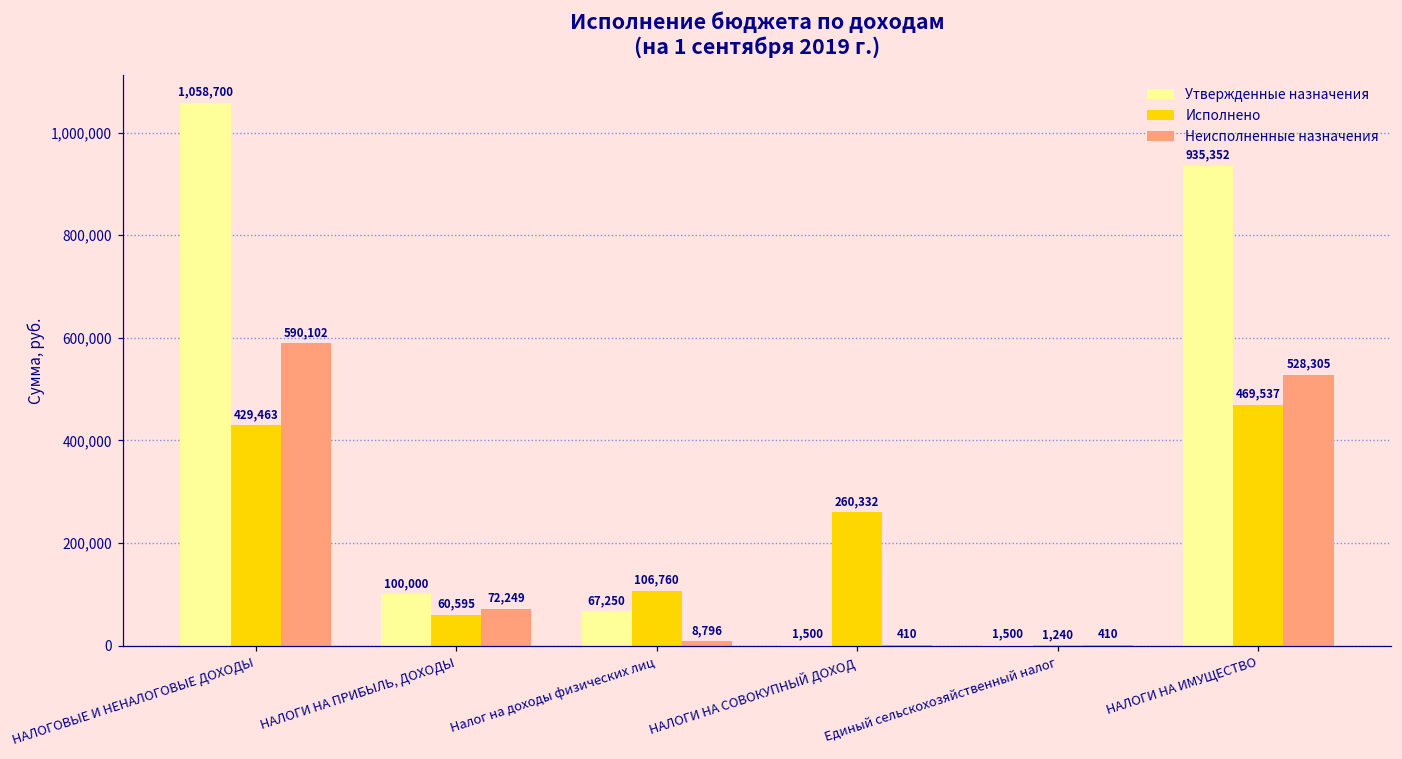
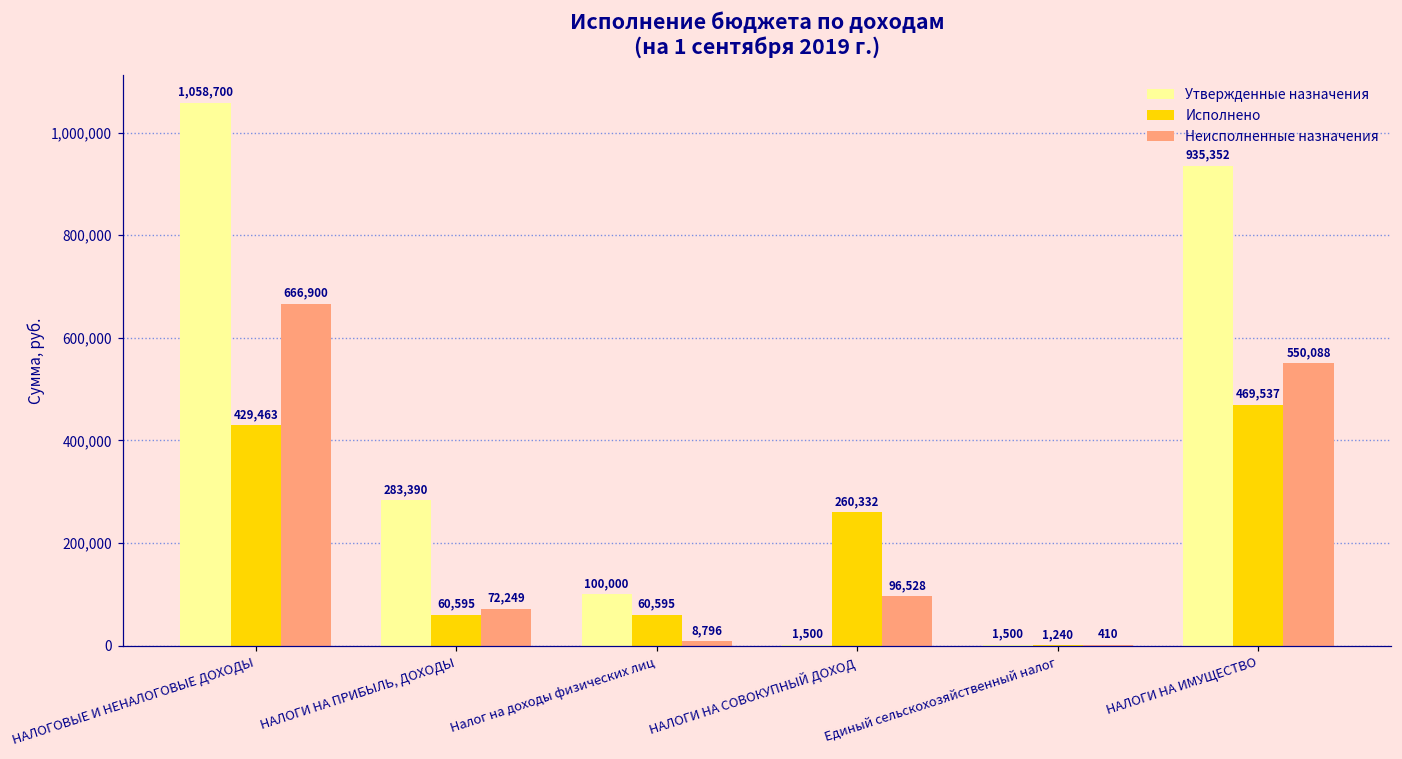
  {
    "Утвержденные назначения": {
      "НАЛОГОВЫЕ И НЕНАЛОГОВЫЕ ДОХОДЫ": "1,058,700",
-     "НАЛОГИ НА ПРИБЫЛЬ, ДОХОДЫ": "100,000",
-     "Налог на доходы физических лиц": "67,250",
+     "НАЛОГИ НА ПРИБЫЛЬ, ДОХОДЫ": "283,390",
+     "Налог на доходы физических лиц": "100,000",
      "НАЛОГИ НА СОВОКУПНЫЙ ДОХОД": "1,500",
      "Единый сельскохозяйственный налог": "1,500",
      "НАЛОГИ НА ИМУЩЕСТВО": "935,352"
    },
    "Исполнено": {
      "НАЛОГОВЫЕ И НЕНАЛОГОВЫЕ ДОХОДЫ": "429,463",
      "НАЛОГИ НА ПРИБЫЛЬ, ДОХОДЫ": "60,595",
-     "Налог на доходы физических лиц": "106,760",
+     "Налог на доходы физических лиц": "60,595",
      "НАЛОГИ НА СОВОКУПНЫЙ ДОХОД": "260,332",
      "Единый сельскохозяйственный налог": "1,240",
      "НАЛОГИ НА ИМУЩЕСТВО": "469,537"
    },
    "Неисполненные назначения": {
-     "НАЛОГОВЫЕ И НЕНАЛОГОВЫЕ ДОХОДЫ": "590,102",
+     "НАЛОГОВЫЕ И НЕНАЛОГОВЫЕ ДОХОДЫ": "666,900",
      "НАЛОГИ НА ПРИБЫЛЬ, ДОХОДЫ": "72,249",
      "Налог на доходы физических лиц": "8,796",
-     "НАЛОГИ НА СОВОКУПНЫЙ ДОХОД": "410",
+     "НАЛОГИ НА СОВОКУПНЫЙ ДОХОД": "96,528",
      "Единый сельскохозяйственный налог": "410",
-     "НАЛОГИ НА ИМУЩЕСТВО": "528,305"
+     "НАЛОГИ НА ИМУЩЕСТВО": "550,088"
    }
  }
